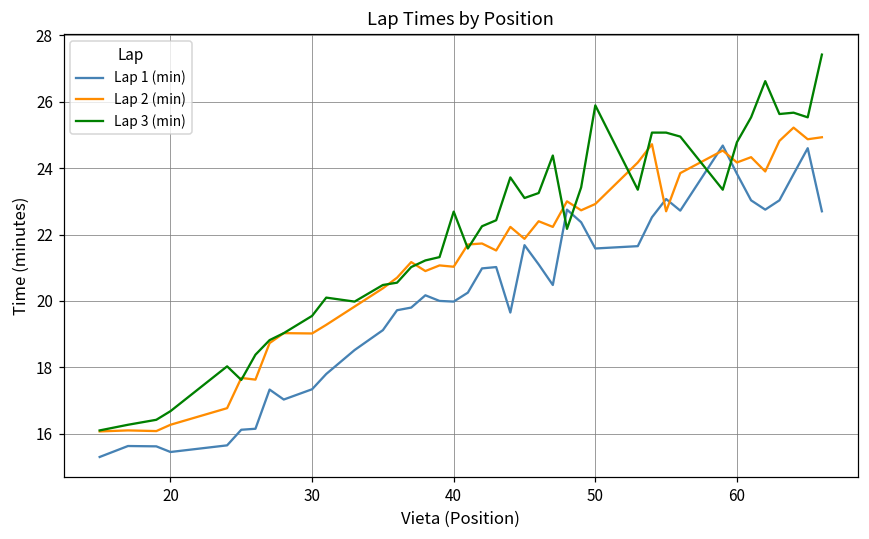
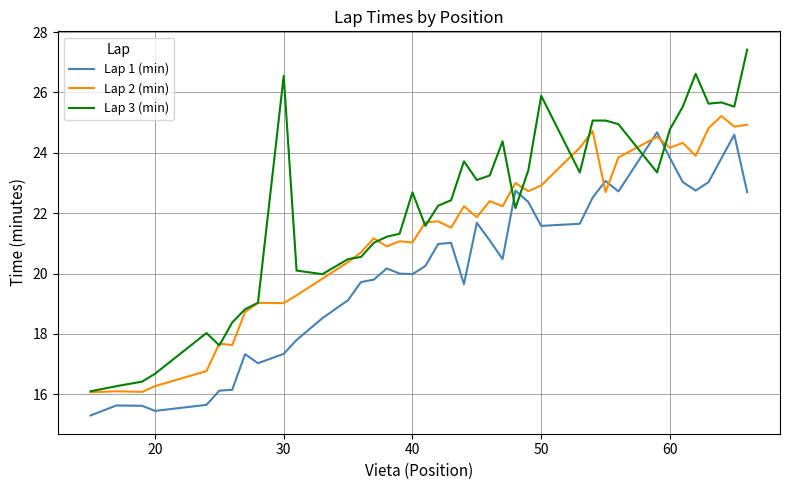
  {
    "Lap 1 (min)": {
      "20": 15.5,
      "30": 17.3,
      "40": 20.0,
      "50": 21.6,
      "60": 23.8
    },
    "Lap 2 (min)": {
      "20": 16.3,
      "30": 19.0,
      "40": 21.0,
      "50": 22.9,
      "60": 24.2
    },
    "Lap 3 (min)": {
      "20": 16.7,
-     "30": 19.6,
+     "30": 26.6,
      "40": 22.7,
      "50": 25.9,
      "60": 24.8
    }
  }
